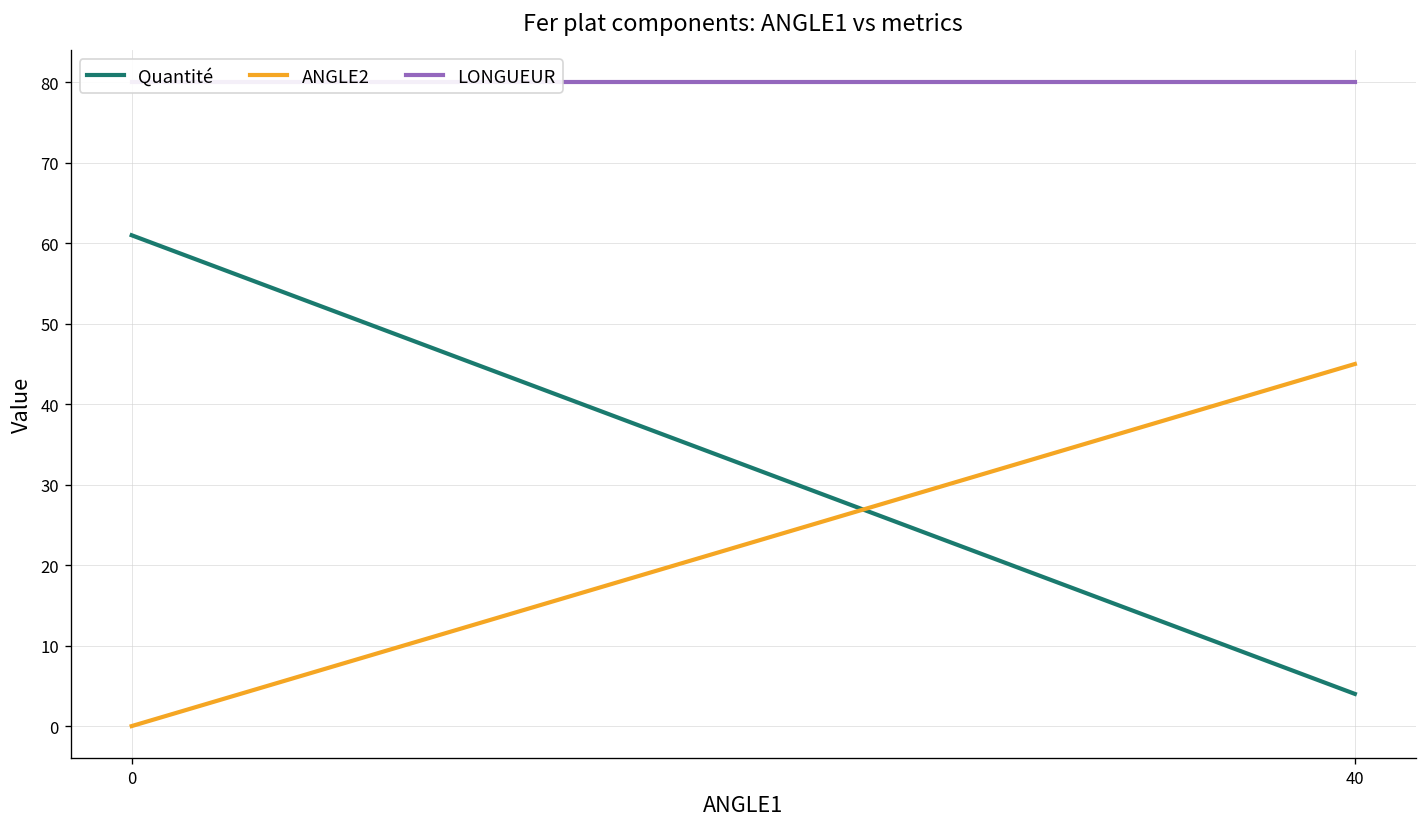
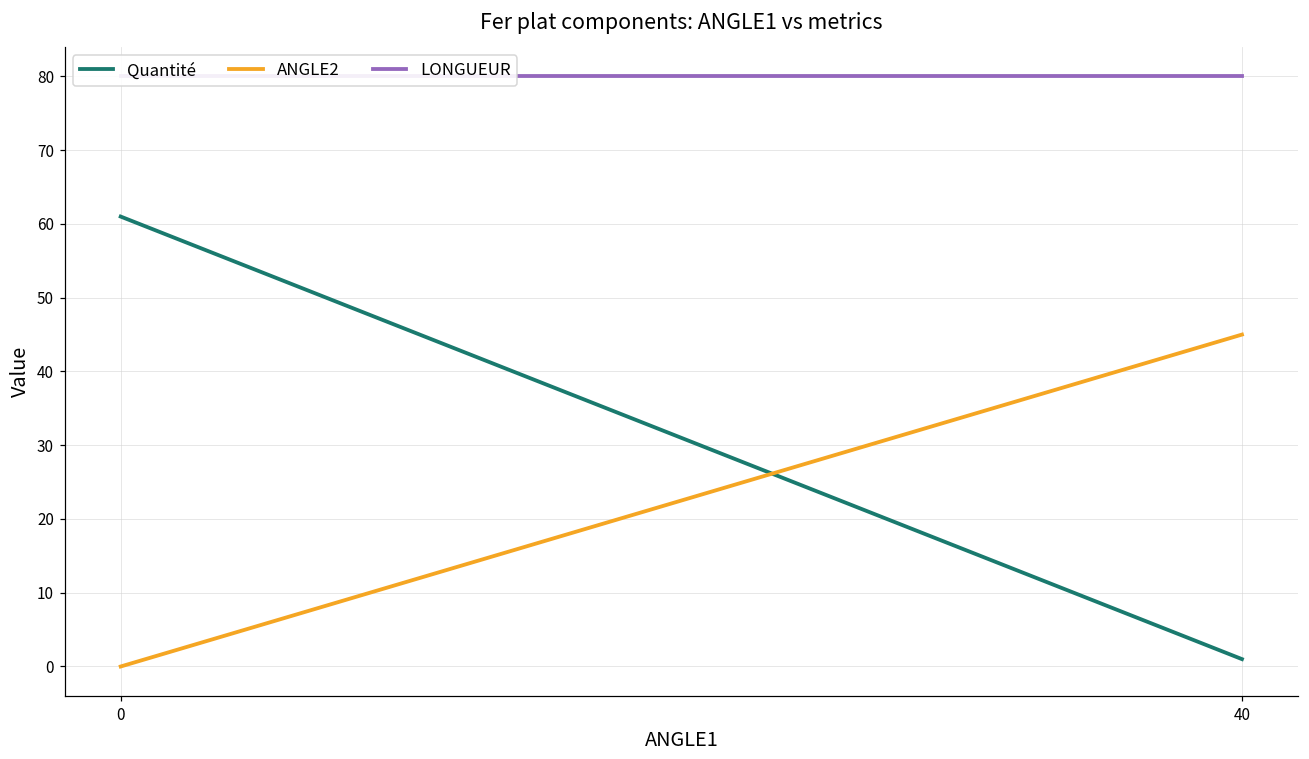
  {
    "Quantité": {
      "0": 61,
-     "40": 4
+     "40": 1
    },
    "ANGLE2": {
      "0": 0,
      "40": 45
    },
    "LONGUEUR": {
      "40": 80
    }
  }
